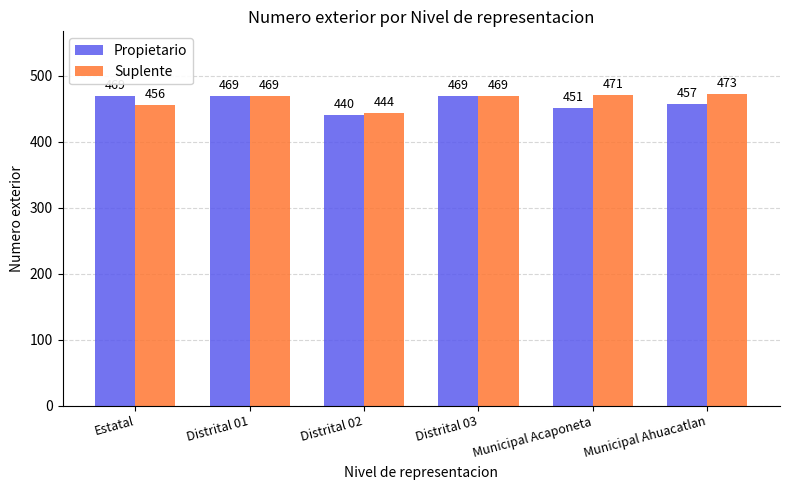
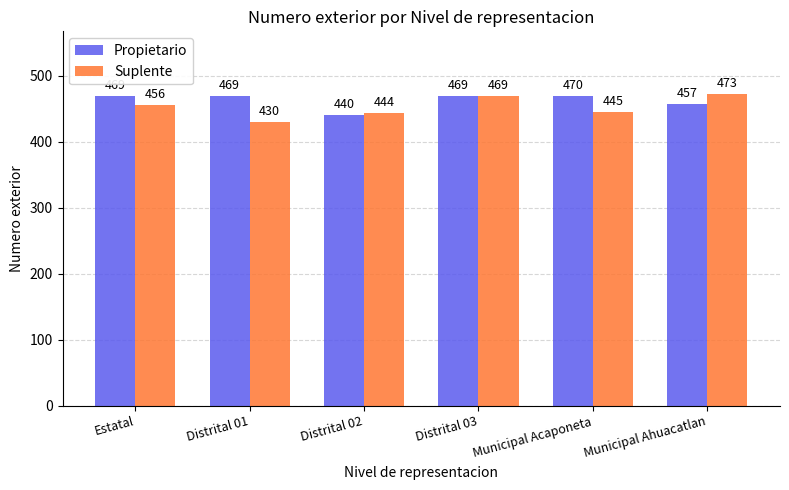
  {
    "Propietario": {
      "Distrital 01": 469,
      "Distrital 02": 440,
      "Distrital 03": 469,
-     "Municipal Acaponeta": 451,
+     "Municipal Acaponeta": 470,
      "Municipal Ahuacatlan": 457
    },
    "Suplente": {
      "Estatal": 456,
-     "Distrital 01": 469,
+     "Distrital 01": 430,
      "Distrital 02": 444,
      "Distrital 03": 469,
-     "Municipal Acaponeta": 471,
+     "Municipal Acaponeta": 445,
      "Municipal Ahuacatlan": 473
    }
  }
